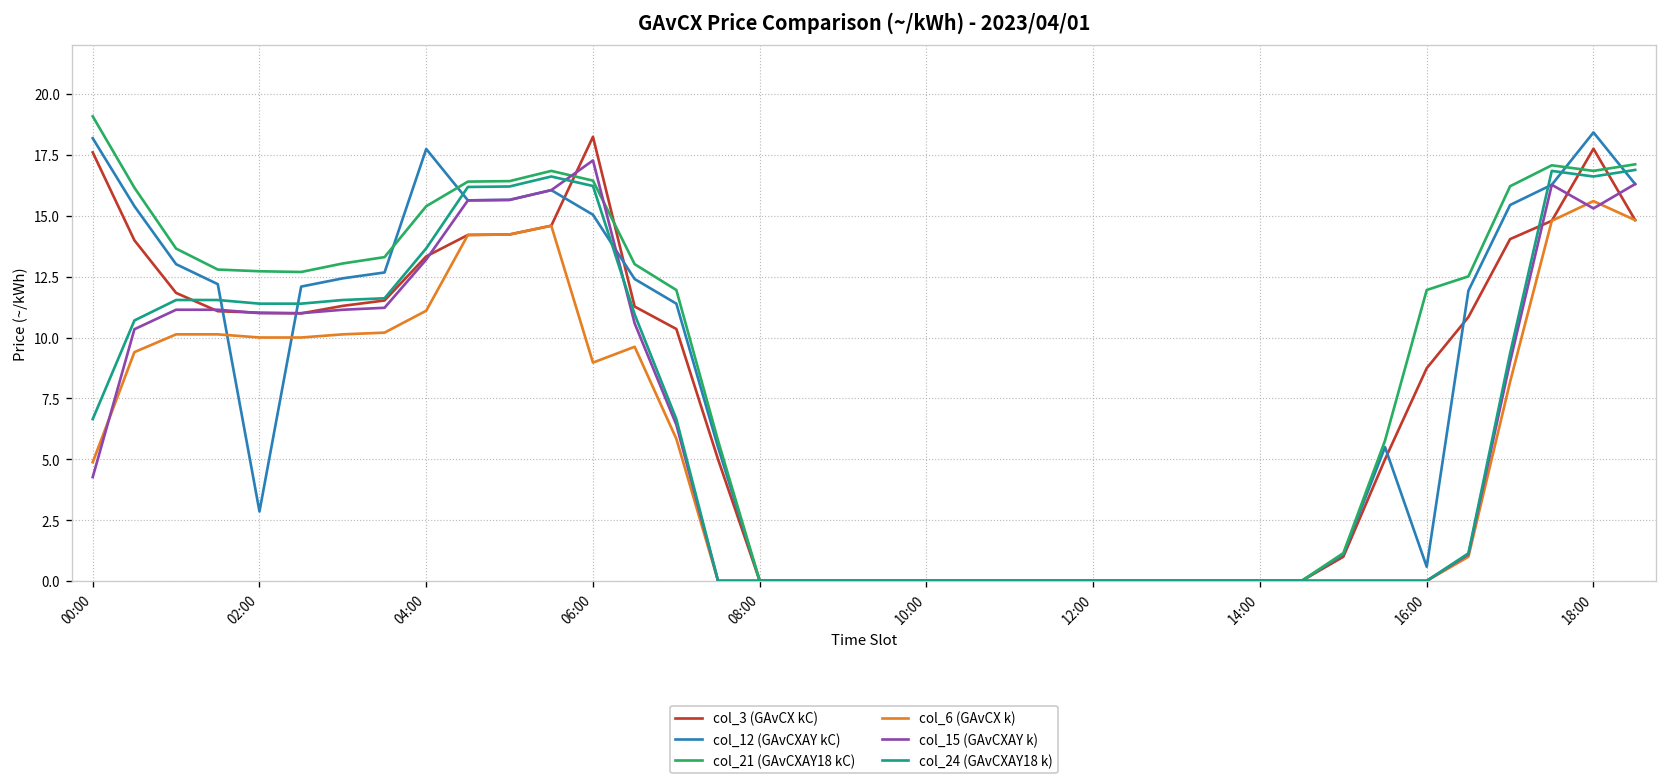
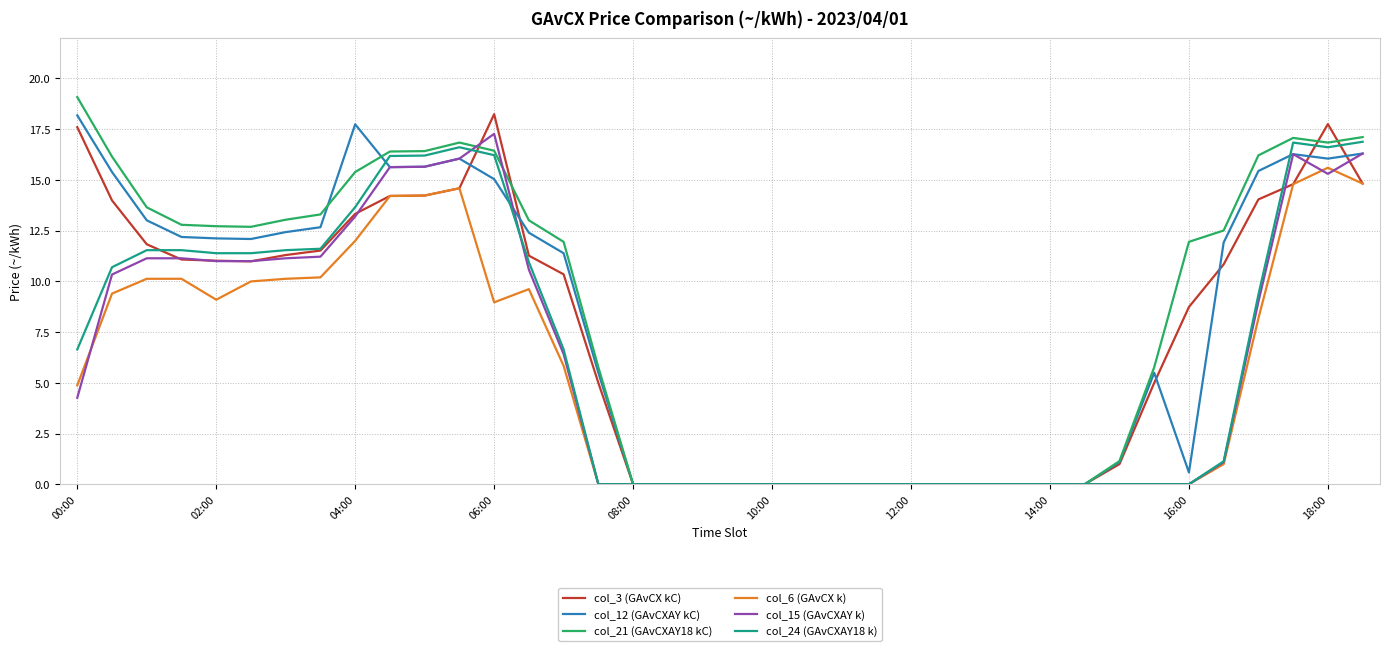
  {
    "col_3 (GAvCX kC)": {
      "00:00": 17.6,
      "04:00": 13.3,
      "06:00": 18.2,
      "16:00": 8.7,
      "18:00": 17.8
    },
    "col_12 (GAvCXAY kC)": {
      "00:00": 18.2,
-     "02:00": 2.9,
+     "02:00": 12.1,
      "04:00": 17.7,
      "06:00": 15.0,
      "16:00": 0.6,
-     "18:00": 18.4
+     "18:00": 16.1
    },
    "col_6 (GAvCX k)": {
      "00:00": 4.9,
-     "02:00": 10.0,
-     "04:00": 11.1,
+     "02:00": 9.1,
+     "04:00": 12.0,
      "06:00": 9.0,
      "18:00": 15.6
    },
    "col_15 (GAvCXAY k)": {
      "00:00": 4.3,
      "04:00": 13.2,
      "06:00": 17.3,
      "18:00": 15.3
    }
  }
